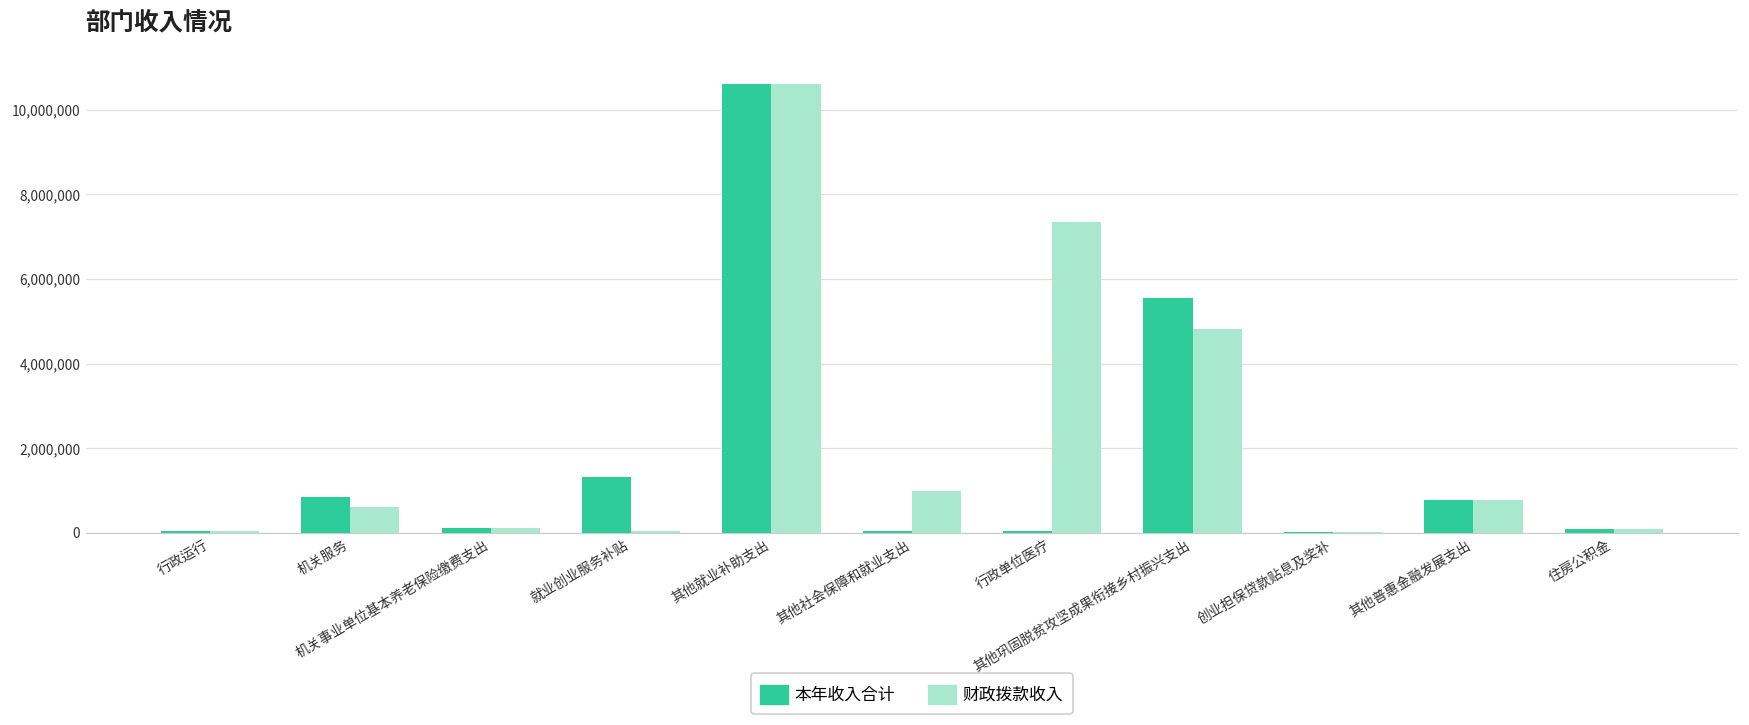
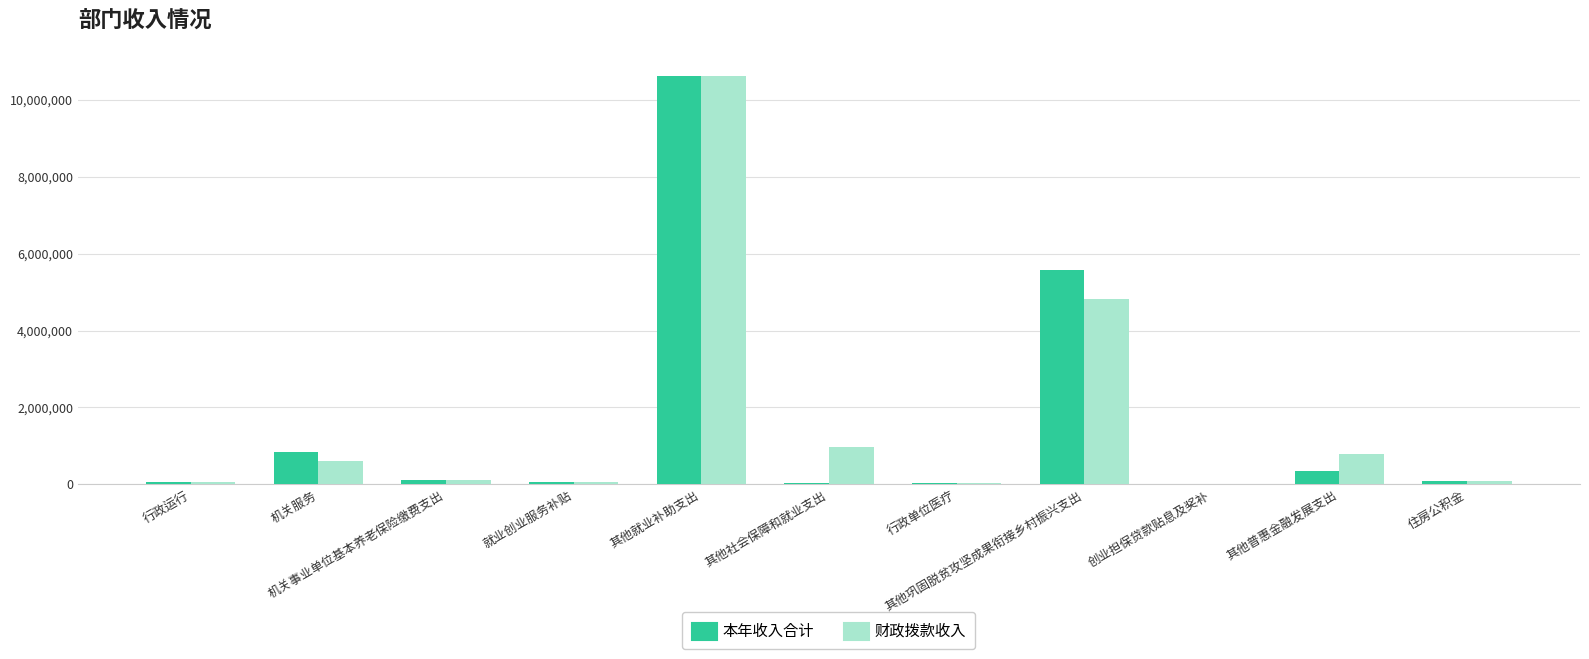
  {
    "本年收入合计": {
      "机关服务": "800,000",
      "机关事业单位基本养老保险缴费支出": "100,000",
-     "就业创业服务补贴": "1,300,000",
+     "就业创业服务补贴": "100,000",
      "其他就业补助支出": "10,600,000",
      "其他巩固脱贫攻坚成果衔接乡村振兴支出": "5,600,000",
-     "其他普惠金融发展支出": "800,000",
+     "其他普惠金融发展支出": "400,000",
      "住房公积金": "100,000"
    },
    "财政拨款收入": {
      "机关服务": "600,000",
      "机关事业单位基本养老保险缴费支出": "100,000",
      "其他就业补助支出": "10,600,000",
      "其他社会保障和就业支出": "1,000,000",
-     "行政单位医疗": "7,400,000",
+     "行政单位医疗": "0",
      "其他巩固脱贫攻坚成果衔接乡村振兴支出": "4,800,000",
      "其他普惠金融发展支出": "800,000",
      "住房公积金": "100,000"
    }
  }
